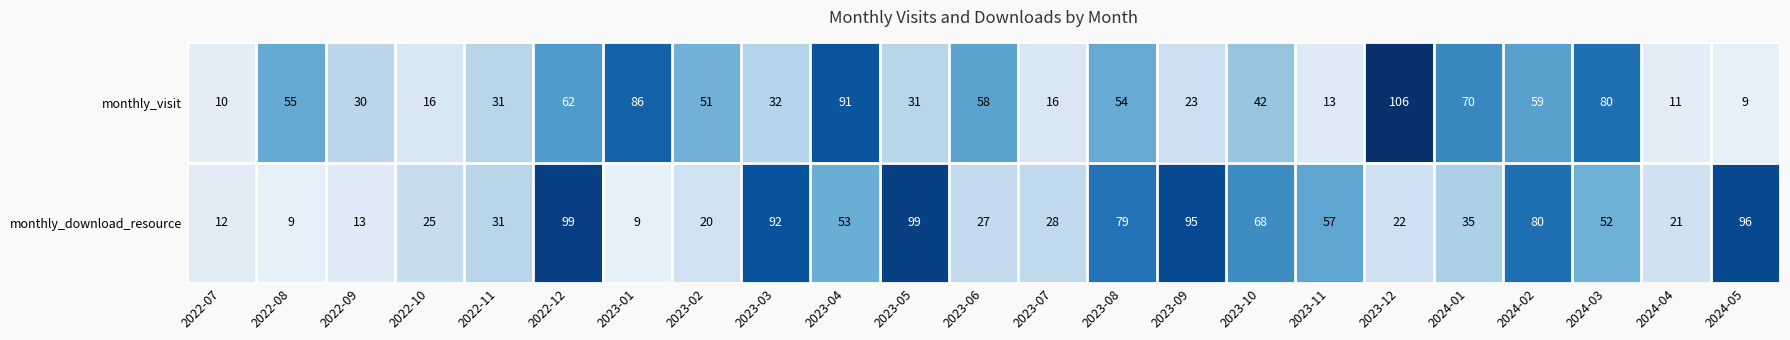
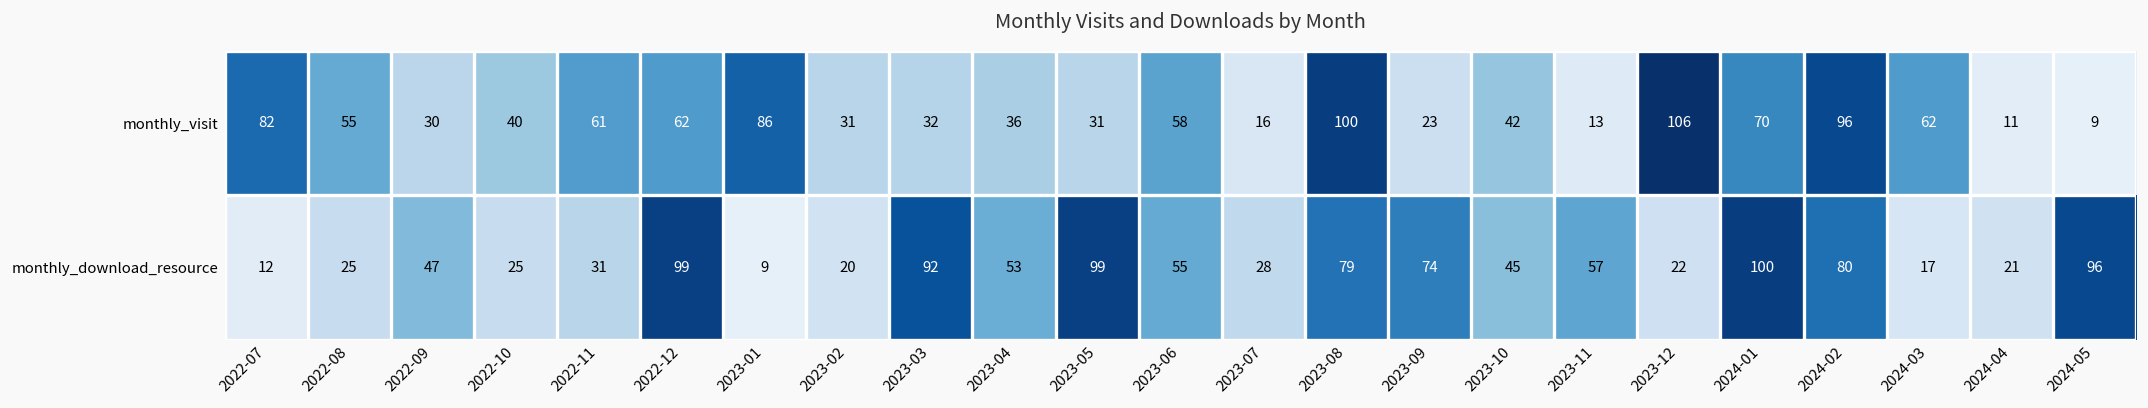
  {
    "monthly_visit": {
-     "2022-07": 10,
+     "2022-07": 82,
      "2022-08": 55,
      "2022-09": 30,
-     "2022-10": 16,
-     "2022-11": 31,
+     "2022-10": 40,
+     "2022-11": 61,
      "2022-12": 62,
      "2023-01": 86,
-     "2023-02": 51,
+     "2023-02": 31,
      "2023-03": 32,
-     "2023-04": 91,
+     "2023-04": 36,
      "2023-05": 31,
      "2023-06": 58,
      "2023-07": 16,
-     "2023-08": 54,
+     "2023-08": 100,
      "2023-09": 23,
      "2023-10": 42,
      "2023-11": 13,
      "2023-12": 106,
      "2024-01": 70,
-     "2024-02": 59,
-     "2024-03": 80,
+     "2024-02": 96,
+     "2024-03": 62,
      "2024-04": 11,
      "2024-05": 9
    },
    "monthly_download_resource": {
      "2022-07": 12,
-     "2022-08": 9,
-     "2022-09": 13,
+     "2022-08": 25,
+     "2022-09": 47,
      "2022-10": 25,
      "2022-11": 31,
      "2022-12": 99,
      "2023-01": 9,
      "2023-02": 20,
      "2023-03": 92,
      "2023-04": 53,
      "2023-05": 99,
-     "2023-06": 27,
+     "2023-06": 55,
      "2023-07": 28,
      "2023-08": 79,
-     "2023-09": 95,
-     "2023-10": 68,
+     "2023-09": 74,
+     "2023-10": 45,
      "2023-11": 57,
      "2023-12": 22,
-     "2024-01": 35,
+     "2024-01": 100,
      "2024-02": 80,
-     "2024-03": 52,
+     "2024-03": 17,
      "2024-04": 21,
      "2024-05": 96
    }
  }
